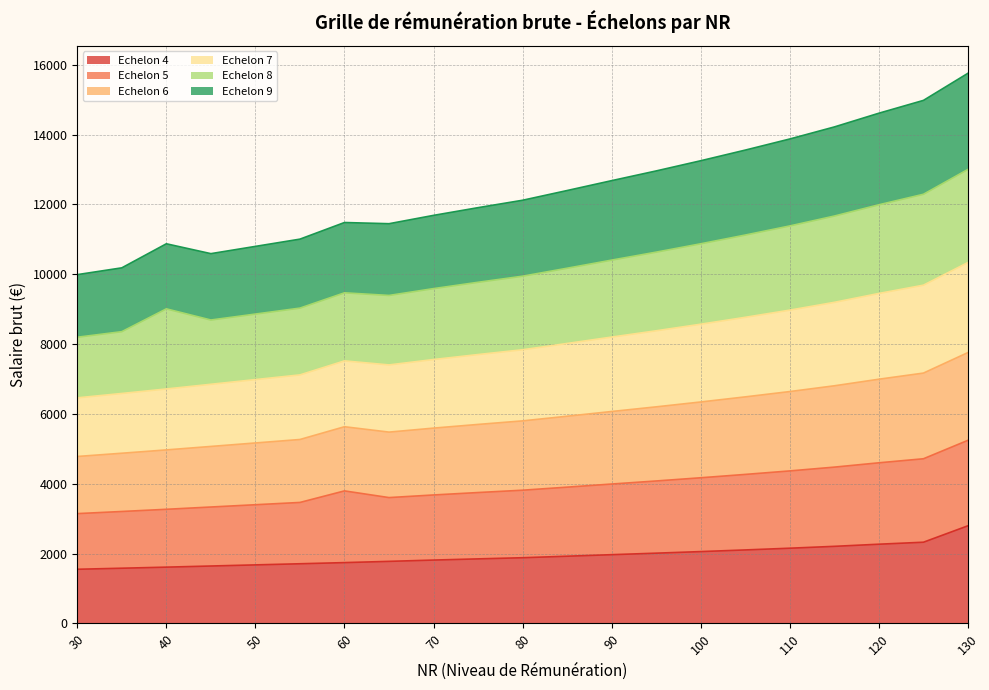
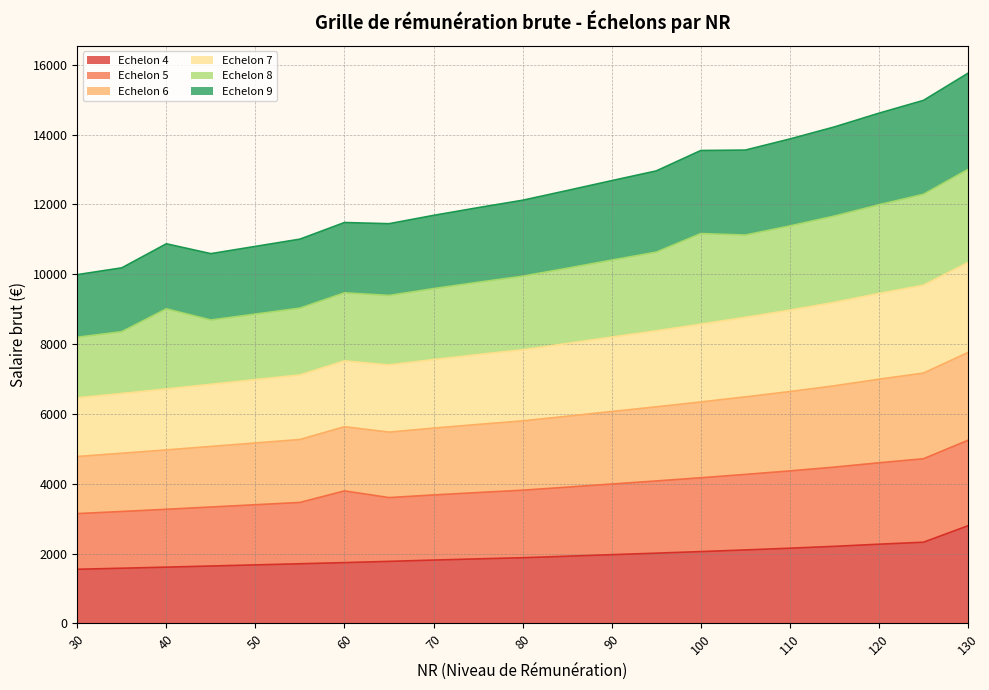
  {
    "Echelon 4": {
      "30": 1600,
      "40": 1600,
      "50": 1700,
      "60": 1700,
      "70": 1800,
      "80": 1900,
      "90": 2000,
      "100": 2100,
      "110": 2200,
      "120": 2300,
      "130": 2800
    },
    "Echelon 5": {
      "30": 1600,
      "40": 1700,
      "50": 1700,
      "60": 2100,
      "70": 1900,
      "80": 1900,
      "90": 2000,
      "100": 2100,
      "110": 2200,
      "120": 2300,
      "130": 2400
    },
    "Echelon 6": {
      "30": 1600,
      "40": 1700,
      "50": 1800,
      "60": 1800,
      "70": 1900,
      "80": 2000,
      "90": 2100,
      "100": 2200,
      "110": 2300,
      "120": 2400,
      "130": 2500
    },
    "Echelon 7": {
      "30": 1700,
      "40": 1700,
      "50": 1800,
      "60": 1900,
      "70": 2000,
      "80": 2000,
      "90": 2100,
      "100": 2200,
      "110": 2300,
      "120": 2500,
      "130": 2600
    },
    "Echelon 8": {
      "30": 1700,
      "40": 2300,
      "50": 1900,
      "60": 1900,
      "70": 2000,
      "80": 2100,
      "90": 2200,
-     "100": 2300,
+     "100": 2600,
      "110": 2400,
      "120": 2500,
      "130": 2700
    },
    "Echelon 9": {
      "30": 1800,
      "40": 1900,
      "50": 1900,
      "60": 2000,
      "70": 2100,
      "80": 2200,
      "90": 2300,
      "100": 2400,
      "110": 2500,
      "120": 2600,
      "130": 2800
    }
  }
